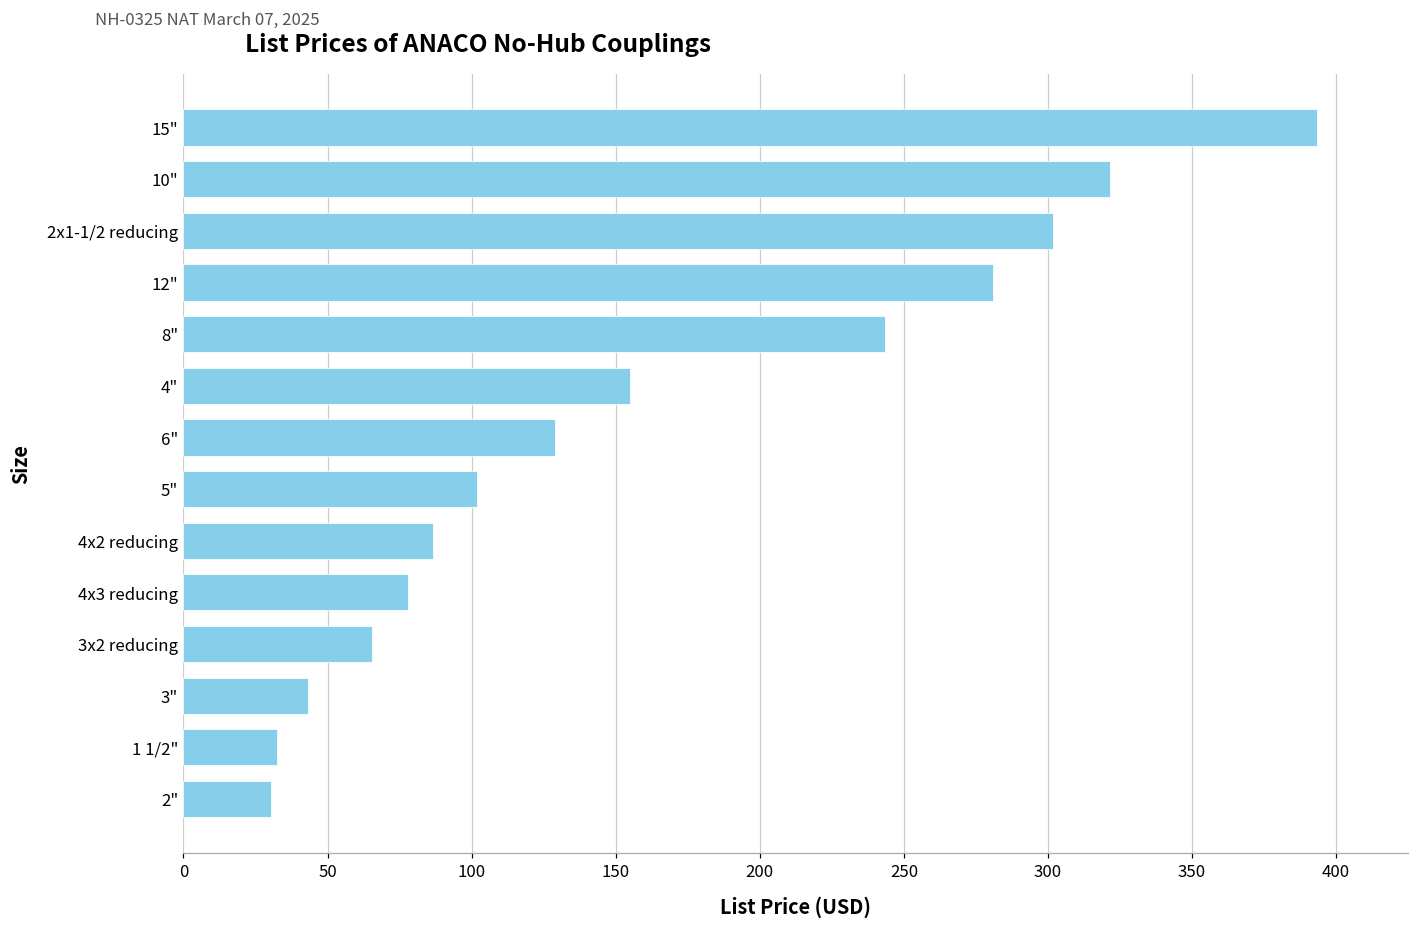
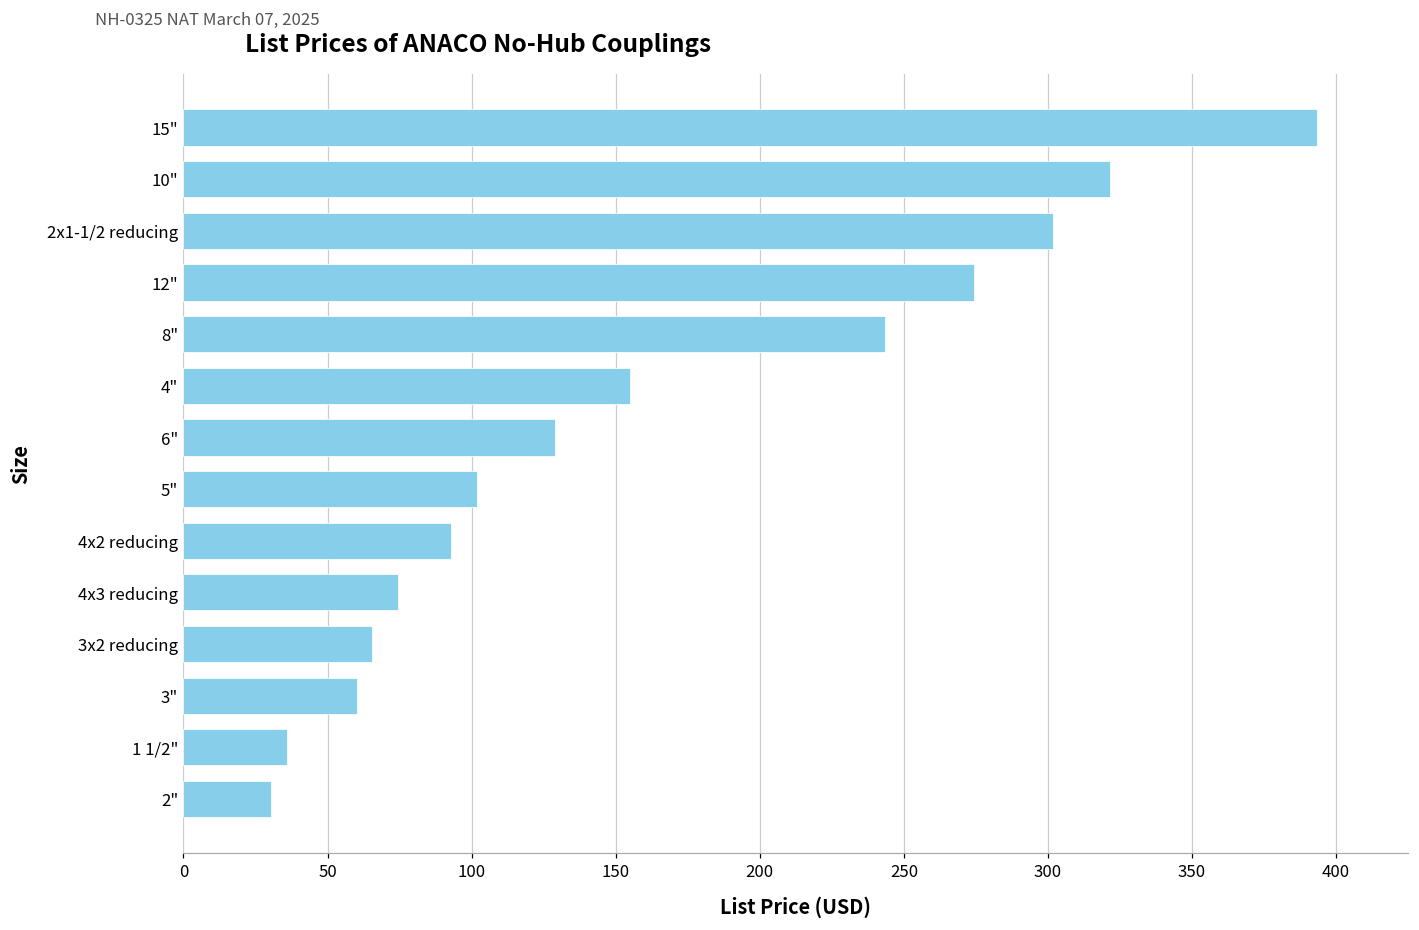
  {
    "15\"": 393,
    "10\"": 322,
    "2x1-1/2 reducing": 302,
-   "12\"": 281,
+   "12\"": 274,
    "8\"": 244,
    "4\"": 155,
    "6\"": 129,
    "5\"": 102,
-   "4x2 reducing": 87,
-   "4x3 reducing": 78,
+   "4x2 reducing": 93,
+   "4x3 reducing": 75,
    "3x2 reducing": 66,
-   "3\"": 43,
-   "1 1/2\"": 33,
+   "3\"": 60,
+   "1 1/2\"": 36,
    "2\"": 30
  }
